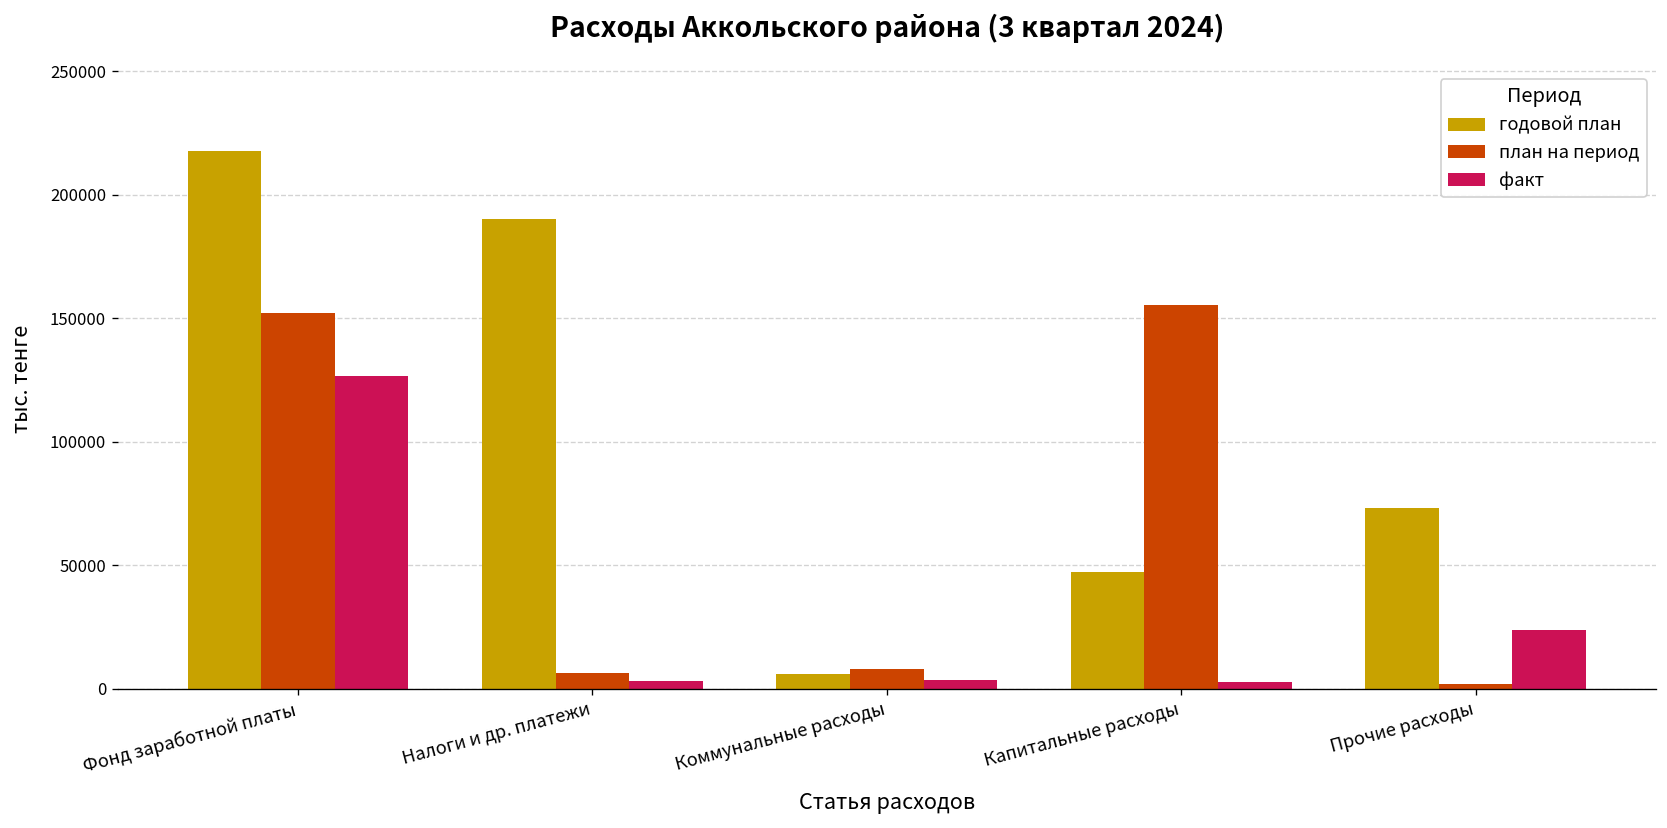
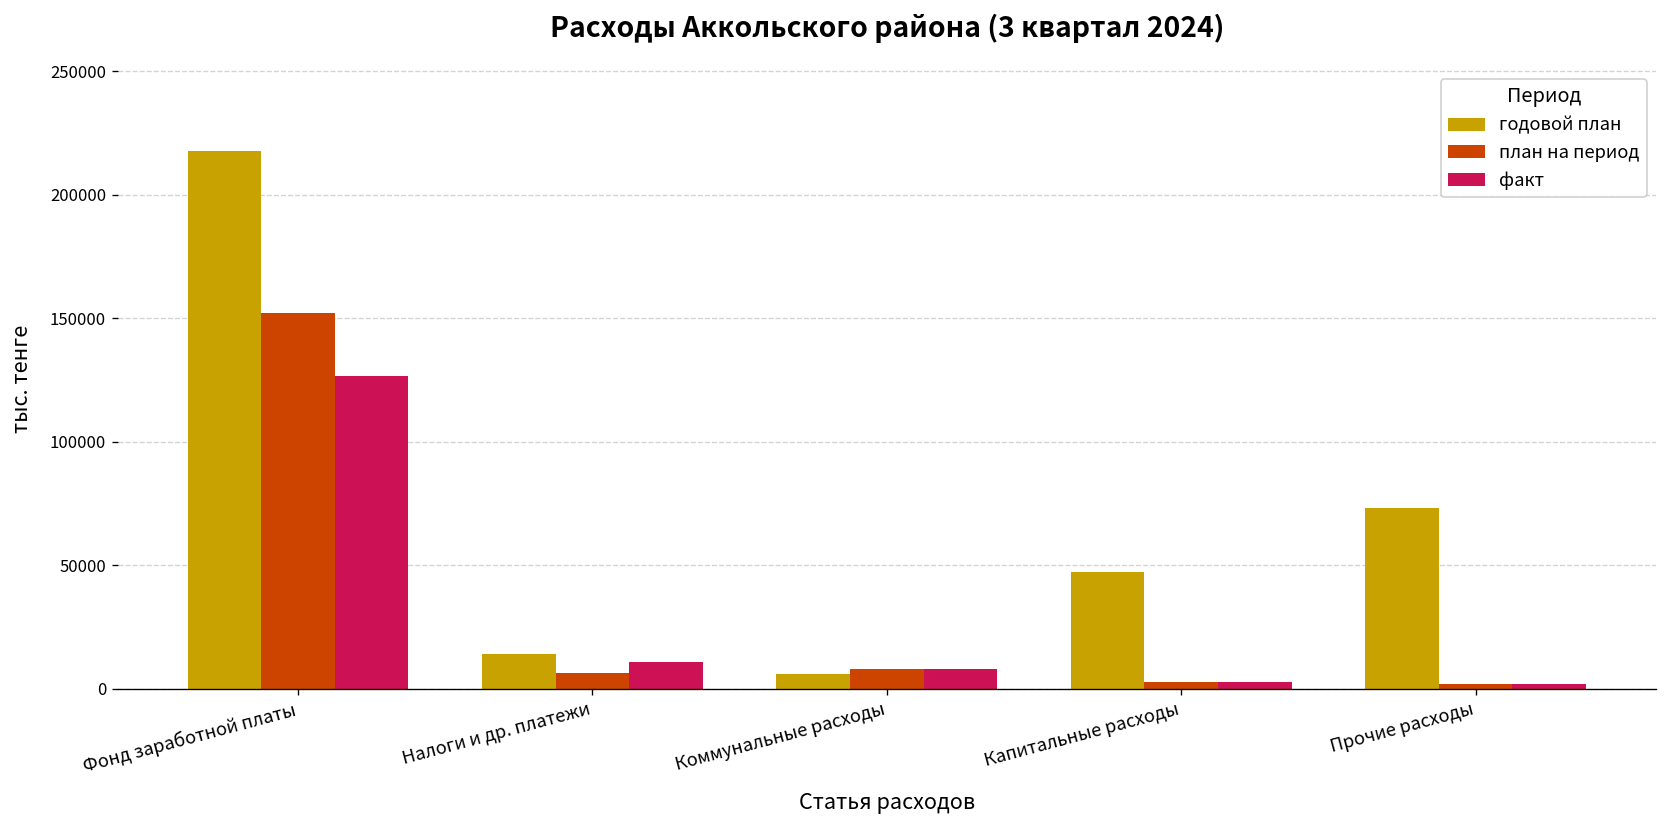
  {
    "годовой план": {
      "Фонд заработной платы": 218000,
-     "Налоги и др. платежи": 190000,
+     "Налоги и др. платежи": 14000,
      "Коммунальные расходы": 6000,
      "Капитальные расходы": 47000,
      "Прочие расходы": 73000
    },
    "план на период": {
      "Фонд заработной платы": 152000,
      "Налоги и др. платежи": 6000,
      "Коммунальные расходы": 8000,
-     "Капитальные расходы": 156000,
+     "Капитальные расходы": 3000,
      "Прочие расходы": 2000
    },
    "факт": {
      "Фонд заработной платы": 126000,
-     "Налоги и др. платежи": 3000,
-     "Коммунальные расходы": 3000,
+     "Налоги и др. платежи": 11000,
+     "Коммунальные расходы": 8000,
      "Капитальные расходы": 3000,
-     "Прочие расходы": 24000
+     "Прочие расходы": 2000
    }
  }
